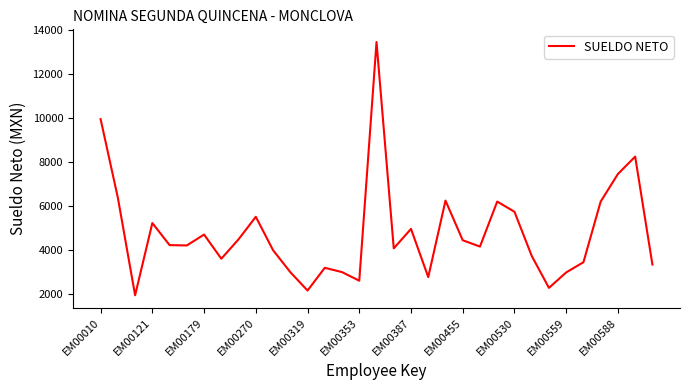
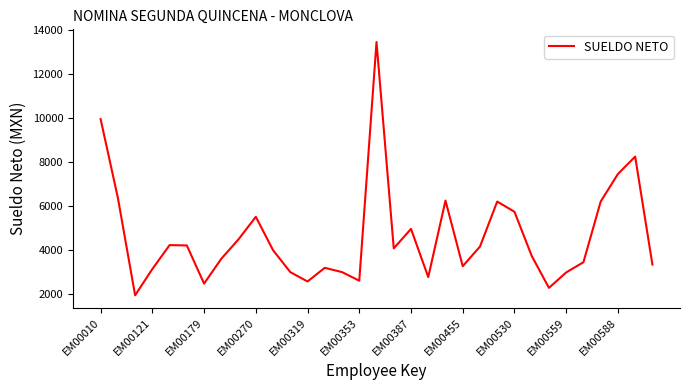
  {
    "EM00010": 10000,
-   "EM00121": 5200,
-   "EM00179": 4700,
+   "EM00121": 3200,
+   "EM00179": 2500,
    "EM00270": 5500,
-   "EM00319": 2200,
+   "EM00319": 2600,
    "EM00353": 2600,
    "EM00387": 5000,
-   "EM00455": 4500,
+   "EM00455": 3300,
    "EM00530": 5800,
    "EM00559": 3000,
    "EM00588": 7500
  }
